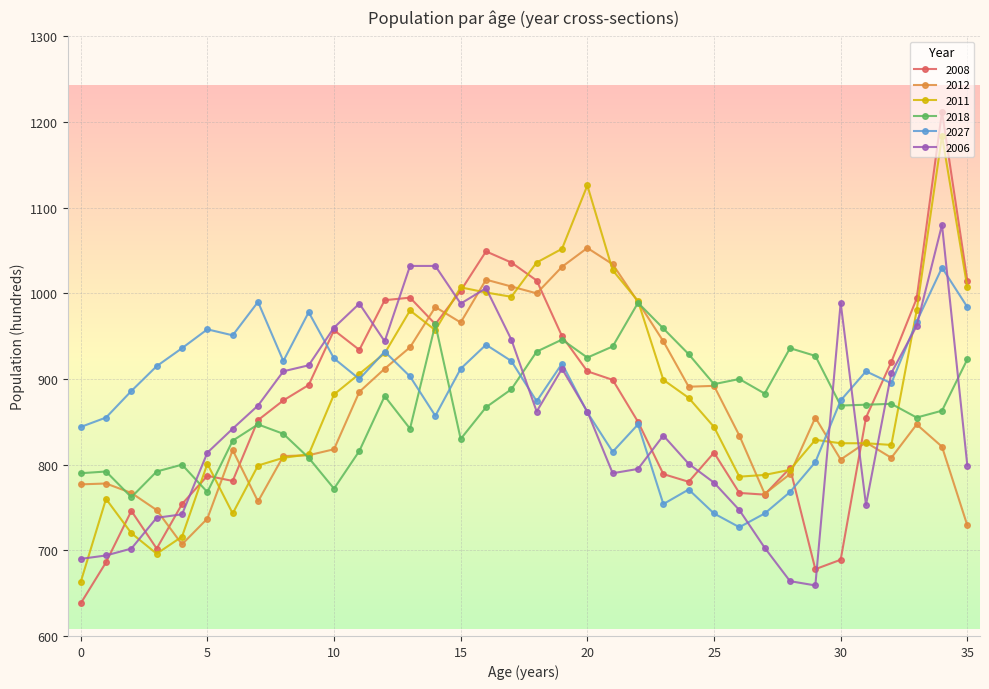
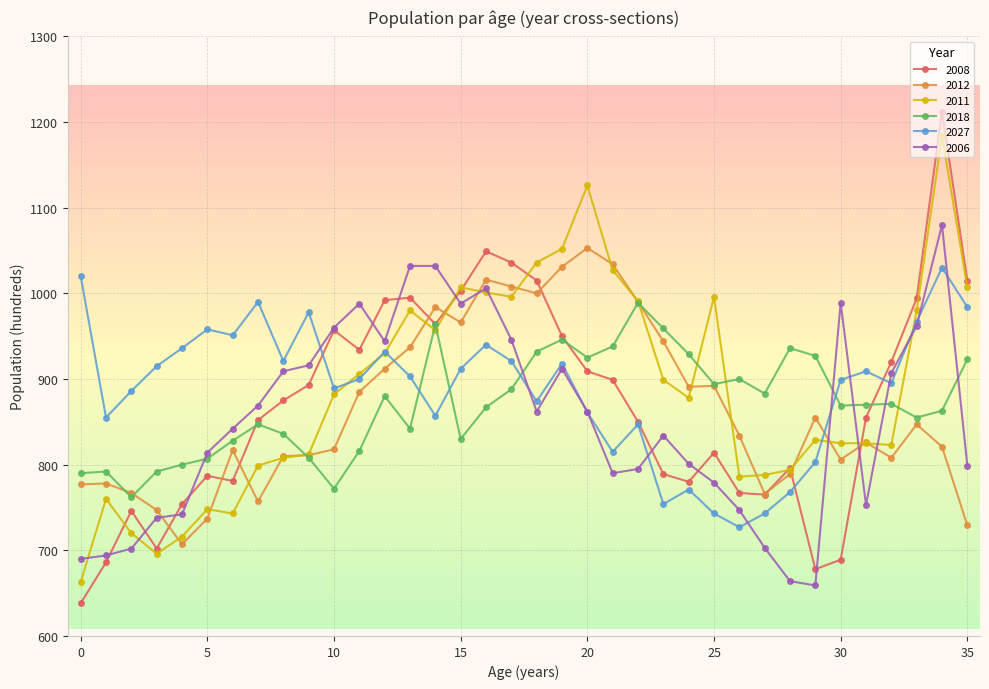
  {
    "2011": {
      "0": 660,
-     "5": 800,
+     "5": 750,
      "10": 880,
      "15": 1010,
      "20": 1130,
-     "25": 840,
+     "25": 1000,
      "30": 830,
      "35": 1010
    },
    "2018": {
      "0": 790,
-     "5": 770,
+     "5": 810,
      "10": 770,
      "15": 830,
      "20": 930,
      "30": 870,
      "35": 920
    },
    "2027": {
-     "0": 840,
+     "0": 1020,
      "5": 960,
-     "10": 920,
+     "10": 890,
      "15": 910,
      "25": 740,
-     "30": 880,
+     "30": 900,
      "35": 980
    },
    "2006": {
      "0": 690,
      "5": 810,
      "10": 960,
      "15": 990,
      "25": 780,
      "30": 990,
      "35": 800
    }
  }
